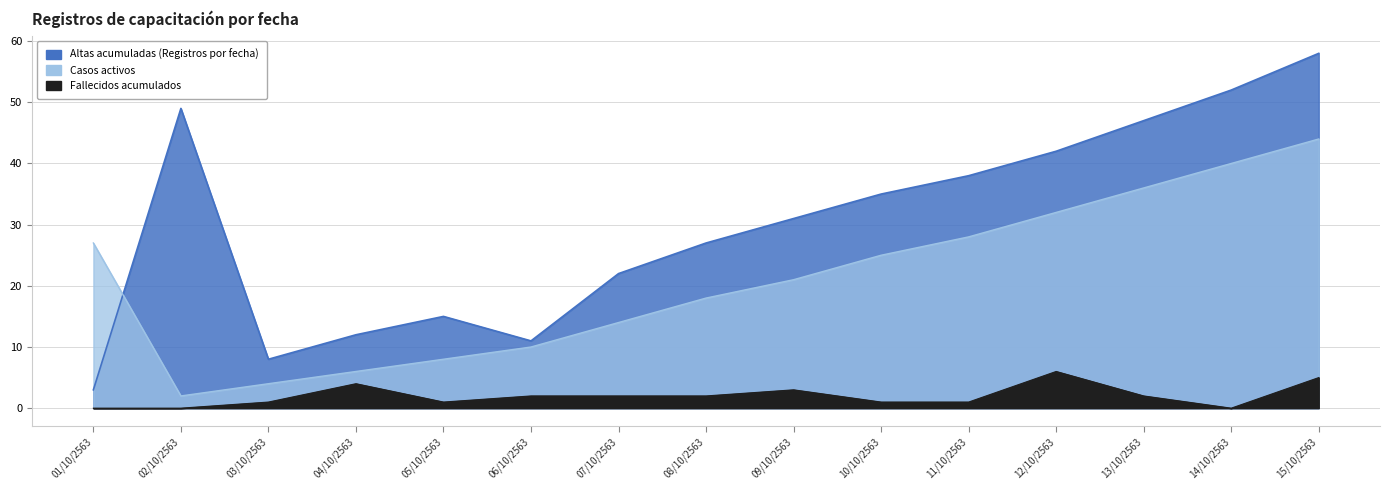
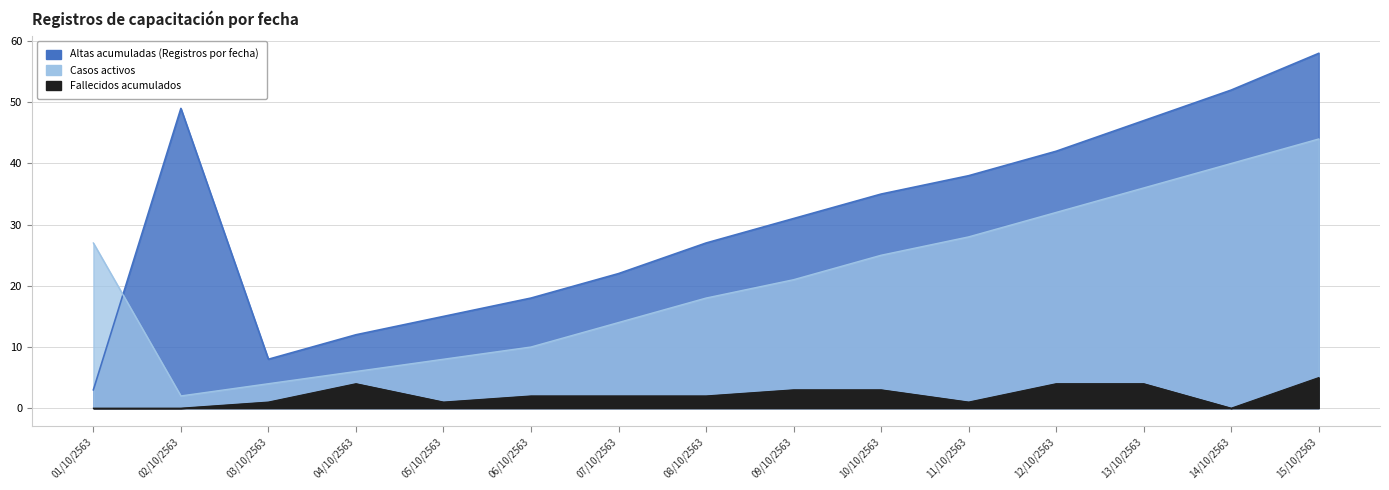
  {
    "Altas acumuladas (Registros por fecha)": {
      "01/10/2563": 3,
      "02/10/2563": 49,
      "03/10/2563": 8,
      "04/10/2563": 12,
      "05/10/2563": 15,
-     "06/10/2563": 11,
+     "06/10/2563": 18,
      "07/10/2563": 22,
      "08/10/2563": 27,
      "09/10/2563": 31,
      "10/10/2563": 35,
      "11/10/2563": 38,
      "12/10/2563": 42,
      "13/10/2563": 47,
      "14/10/2563": 52,
      "15/10/2563": 58
    },
    "Casos activos": {
      "01/10/2563": 27,
      "02/10/2563": 2,
      "03/10/2563": 4,
      "04/10/2563": 6,
      "05/10/2563": 8,
      "06/10/2563": 10,
      "07/10/2563": 14,
      "08/10/2563": 18,
      "09/10/2563": 21,
      "10/10/2563": 25,
      "11/10/2563": 28,
      "12/10/2563": 32,
      "13/10/2563": 36,
      "14/10/2563": 40,
      "15/10/2563": 44
    },
    "Fallecidos acumulados": {
      "01/10/2563": 0,
      "02/10/2563": 0,
      "03/10/2563": 1,
      "04/10/2563": 4,
      "05/10/2563": 1,
      "06/10/2563": 2,
      "07/10/2563": 2,
      "08/10/2563": 2,
      "09/10/2563": 3,
-     "10/10/2563": 1,
+     "10/10/2563": 3,
      "11/10/2563": 1,
-     "12/10/2563": 6,
-     "13/10/2563": 2,
+     "12/10/2563": 4,
+     "13/10/2563": 4,
      "14/10/2563": 0,
      "15/10/2563": 5
    }
  }
